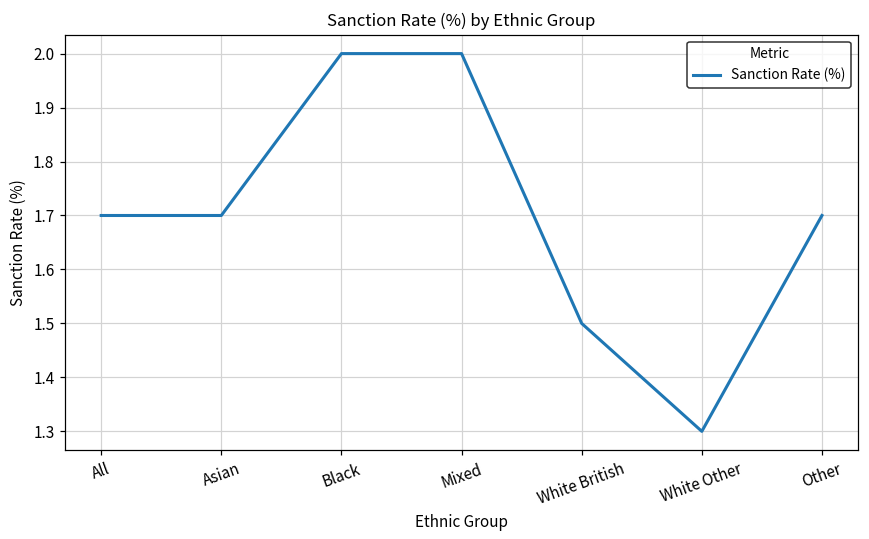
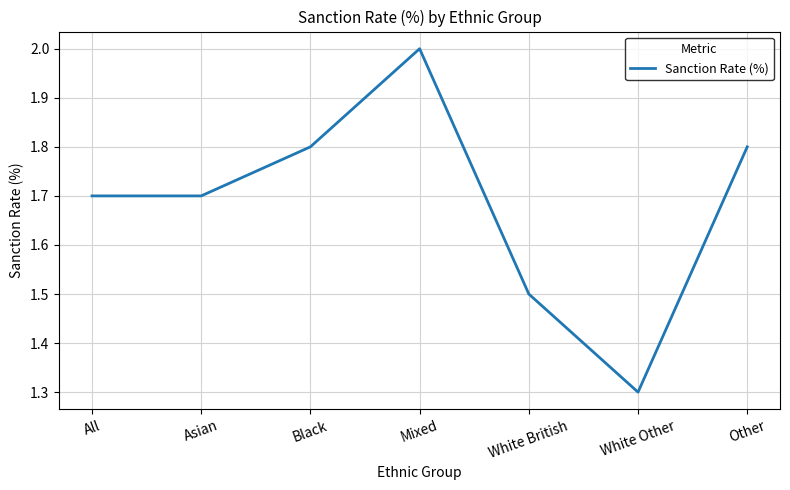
  {
    "All": 1.7,
    "Asian": 1.7,
-   "Black": 2.0,
+   "Black": 1.8,
    "Mixed": 2.0,
    "White British": 1.5,
    "White Other": 1.3,
-   "Other": 1.7
+   "Other": 1.8
  }
